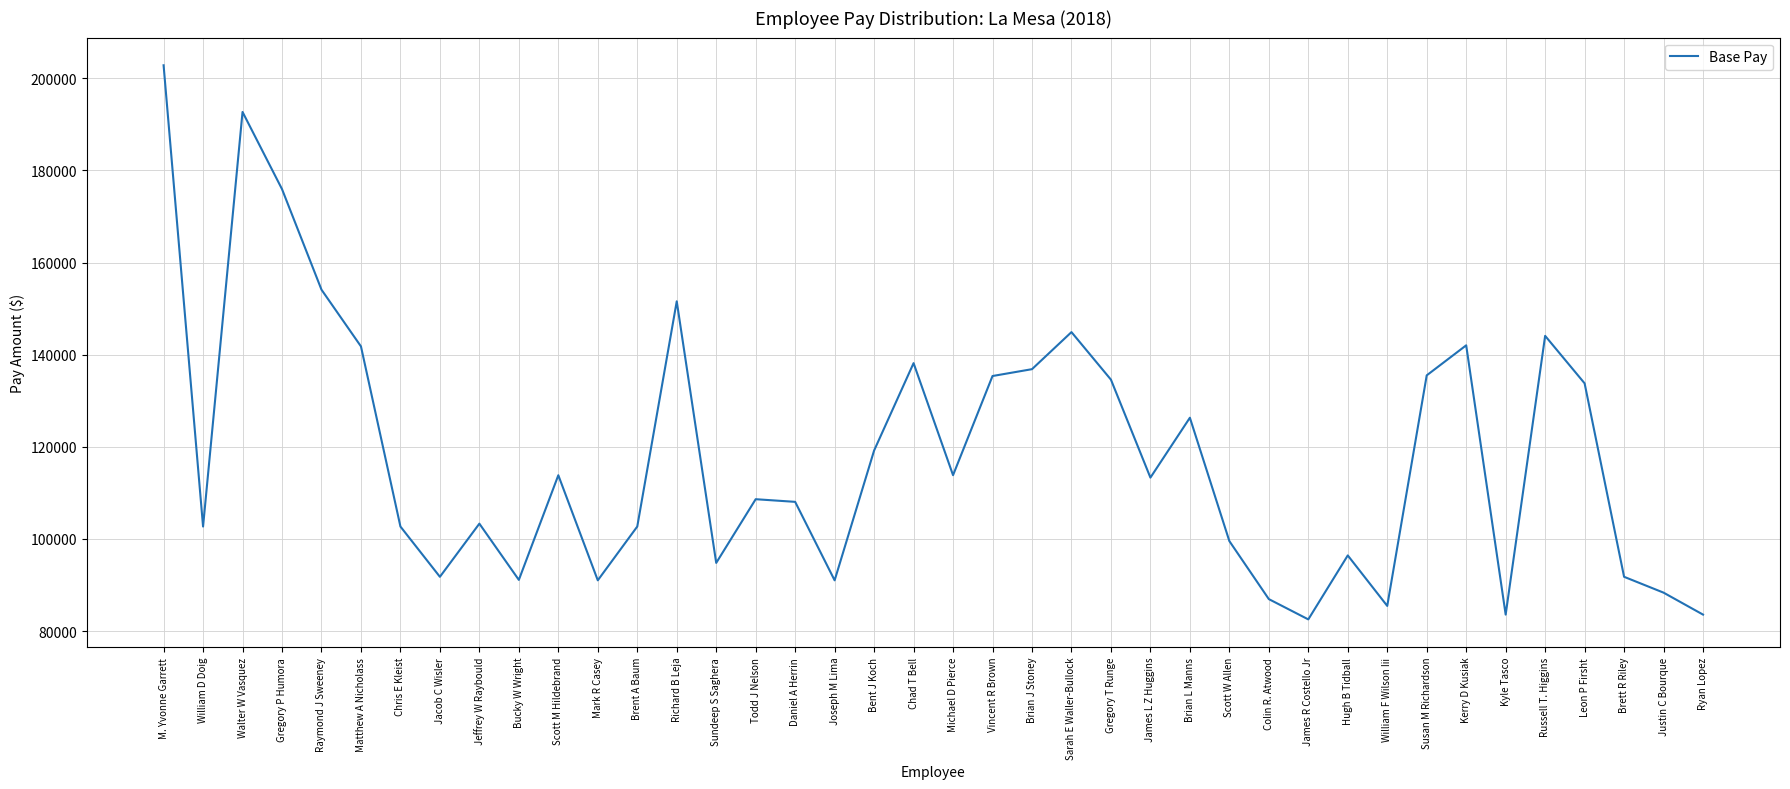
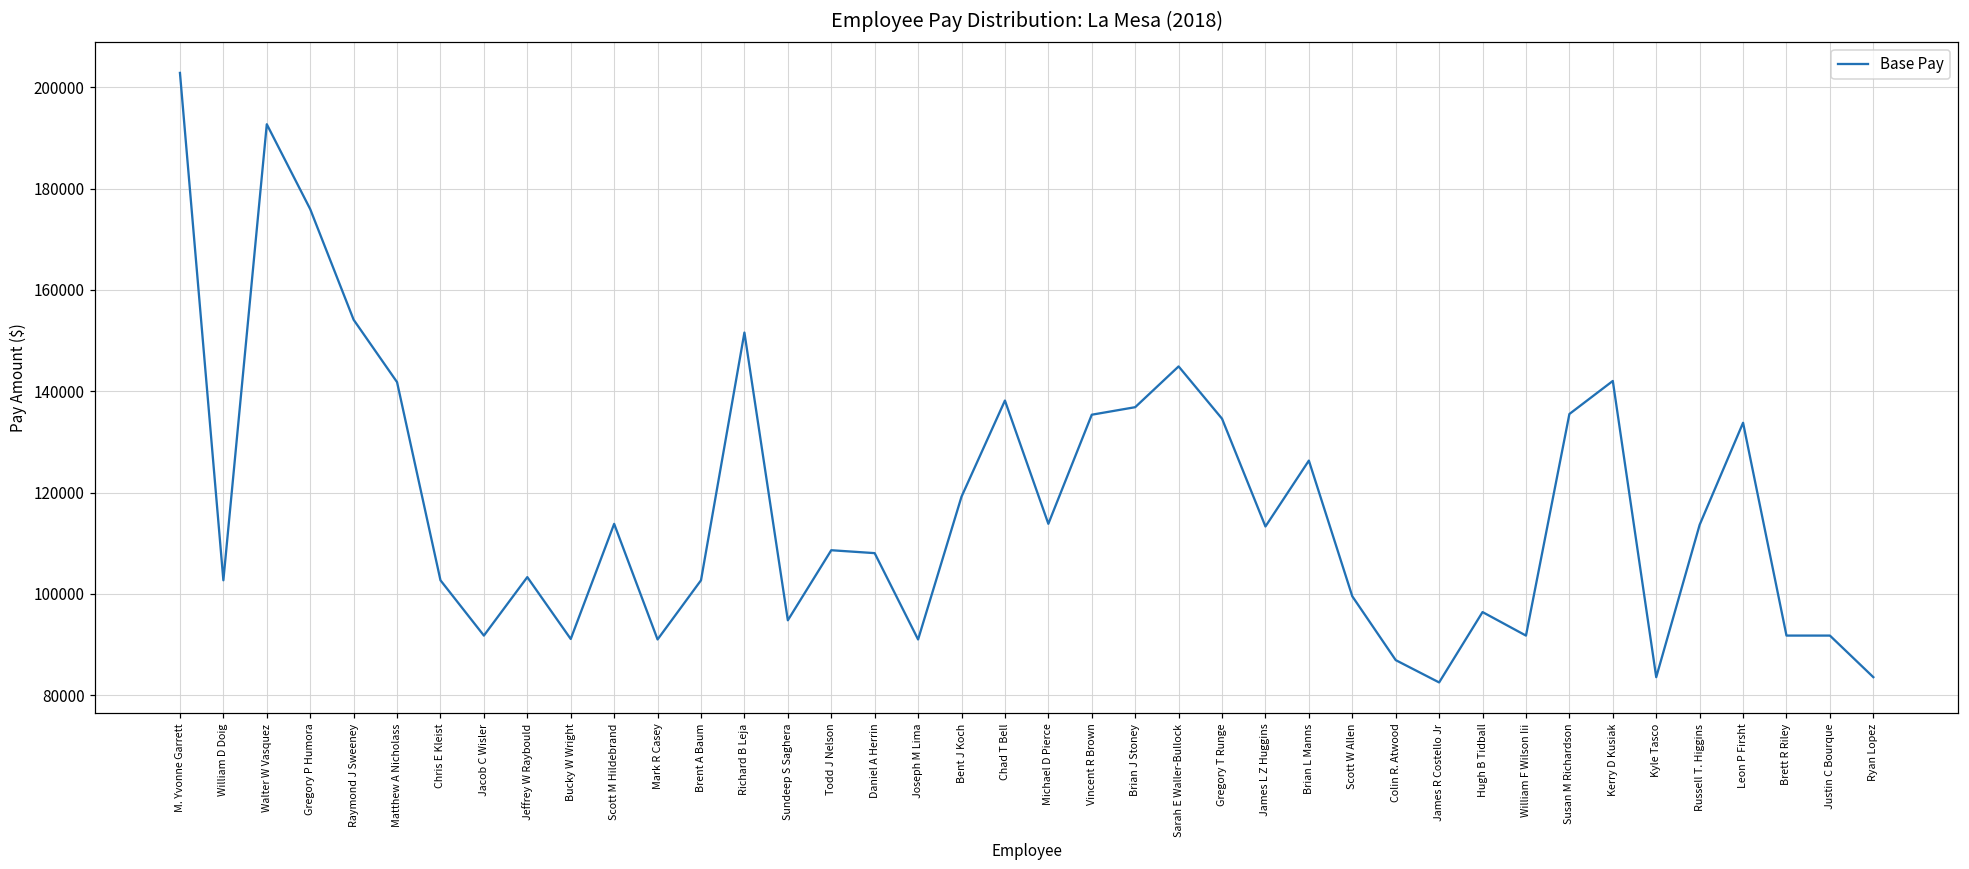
  {
    "M. Yvonne Garrett": 203000,
    "William D Doig": 103000,
    "Walter W Vasquez": 193000,
    "Gregory P Humora": 176000,
    "Raymond J Sweeney": 154000,
    "Matthew A Nicholass": 142000,
    "Chris E Kleist": 103000,
    "Jacob C Wisler": 92000,
    "Jeffrey W Raybould": 103000,
    "Bucky W Wright": 91000,
    "Scott M Hildebrand": 114000,
    "Mark R Casey": 91000,
    "Brent A Baum": 103000,
    "Richard B Leja": 152000,
    "Sundeep S Saghera": 95000,
    "Todd J Nelson": 109000,
    "Daniel A Herrin": 108000,
    "Joseph M Lima": 91000,
    "Bent J Koch": 119000,
    "Chad T Bell": 138000,
    "Michael D Pierce": 114000,
    "Vincent R Brown": 135000,
    "Brian J Stoney": 137000,
    "Sarah E Waller-Bullock": 145000,
    "Gregory T Runge": 135000,
    "James L Z Huggins": 113000,
    "Brian L Manns": 126000,
    "Scott W Allen": 100000,
    "Colin R. Atwood": 87000,
    "James R Costello Jr": 83000,
    "Hugh B Tidball": 96000,
-   "William F Wilson Iii": 85000,
+   "William F Wilson Iii": 92000,
    "Susan M Richardson": 136000,
    "Kerry D Kusiak": 142000,
    "Kyle Tasco": 84000,
-   "Russell T. Higgins": 144000,
+   "Russell T. Higgins": 114000,
    "Leon P Firsht": 134000,
    "Brett R Riley": 92000,
-   "Justin C Bourque": 88000,
+   "Justin C Bourque": 92000,
    "Ryan Lopez": 84000
  }
